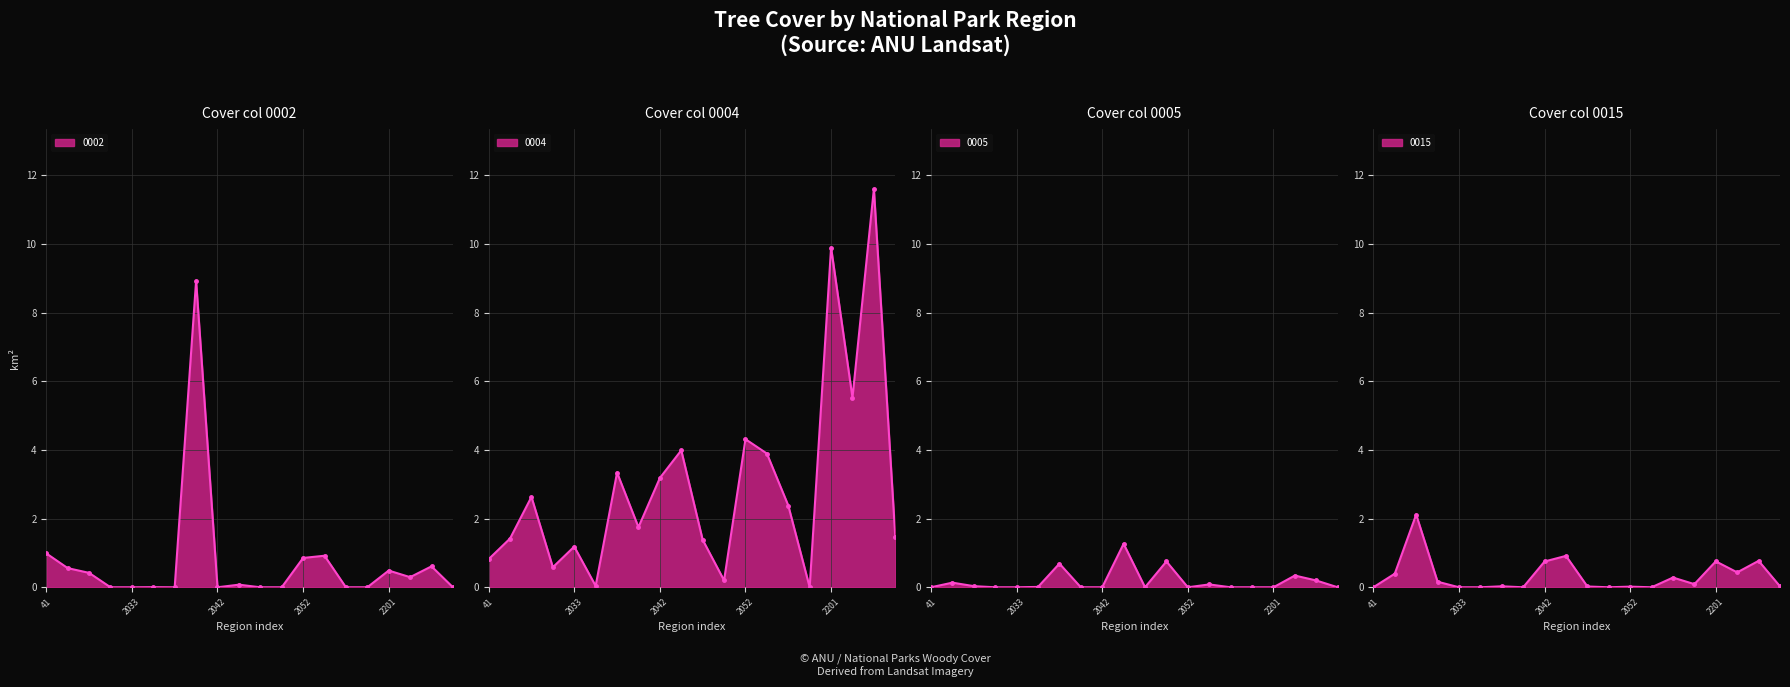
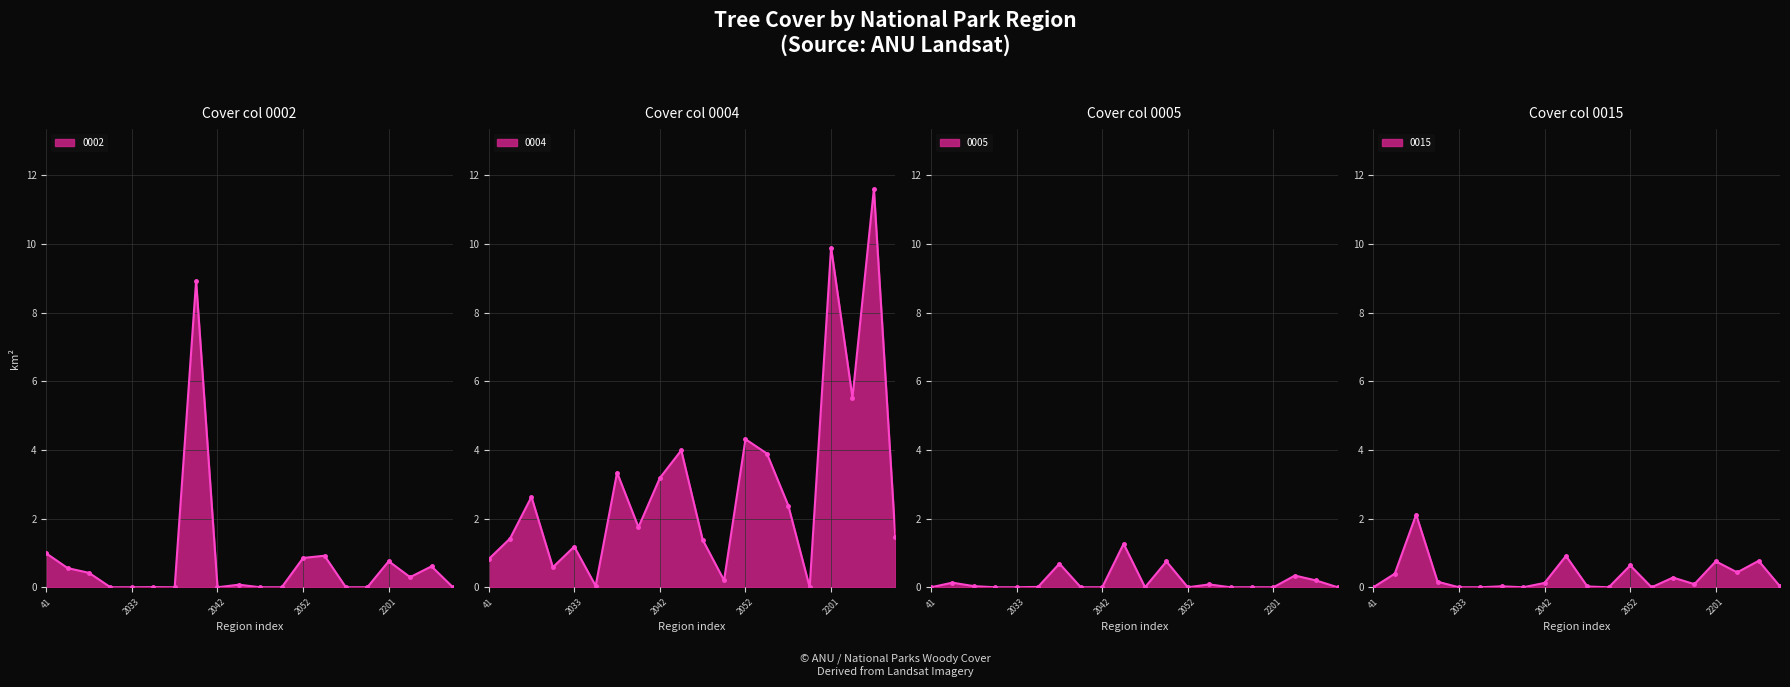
  {
    "Cover col 0002": {
      "41": 1.0,
      "2033": 0.0,
      "2042": 0.0,
      "2052": 0.9,
-     "2201": 0.5
+     "2201": 0.8
    },
    "Cover col 0004": {
      "41": 0.8,
      "2033": 1.2,
      "2042": 3.2,
      "2052": 4.3,
      "2201": 9.9
    },
    "Cover col 0005": {
      "41": 0.0,
      "2033": 0.0,
      "2042": 0.0,
      "2052": 0.0,
      "2201": 0.0
    },
    "Cover col 0015": {
      "41": 0.0,
      "2033": 0.0,
-     "2042": 0.8,
-     "2052": 0.0,
+     "2042": 0.1,
+     "2052": 0.6,
      "2201": 0.8
    }
  }
